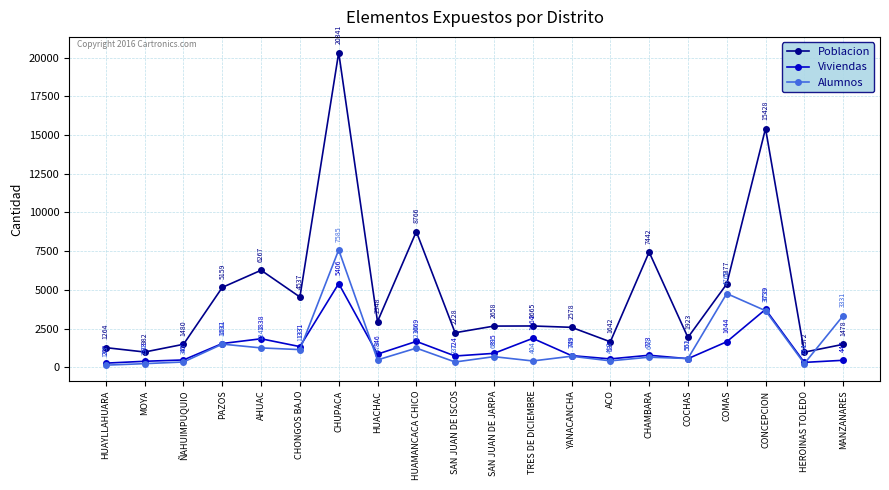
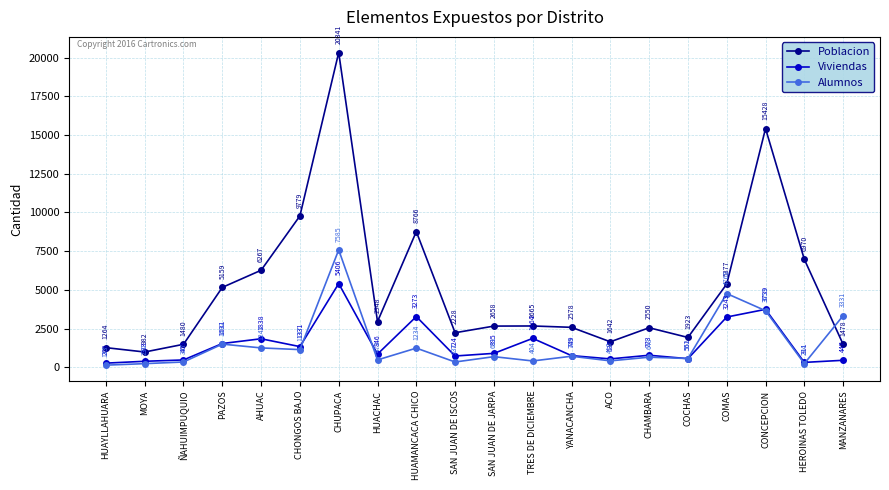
  {
    "Poblacion": {
      "HUAYLLAHUARA": 1264,
      "ÑAHUIMPUQUIO": 1480,
      "PAZOS": 5159,
      "AHUAC": 6267,
-     "CHONGOS BAJO": 4537,
+     "CHONGOS BAJO": 9779,
      "CHUPACA": 20341,
      "HUACHAC": 2948,
      "HUAMANCACA CHICO": 8766,
      "SAN JUAN DE ISCOS": 2228,
      "SAN JUAN DE JARPA": 2658,
      "YANACANCHA": 2578,
      "ACO": 1642,
-     "CHAMBARA": 7442,
+     "CHAMBARA": 2550,
      "COCHAS": 1923,
      "CONCEPCION": 15428,
-     "HEROINAS TOLEDO": 972,
+     "HEROINAS TOLEDO": 6970,
      "MANZANARES": 1478
    },
    "Viviendas": {
      "CHUPACA": 5406,
-     "HUAMANCACA CHICO": 1669,
-     "COMAS": 1644
+     "HUAMANCACA CHICO": 3273,
+     "COMAS": 3243
    },
    "Alumnos": {
      "CHUPACA": 7585,
      "HUAMANCACA CHICO": 1234,
      "TRES DE DICIEMBRE": 404,
      "MANZANARES": 3331
    }
  }
